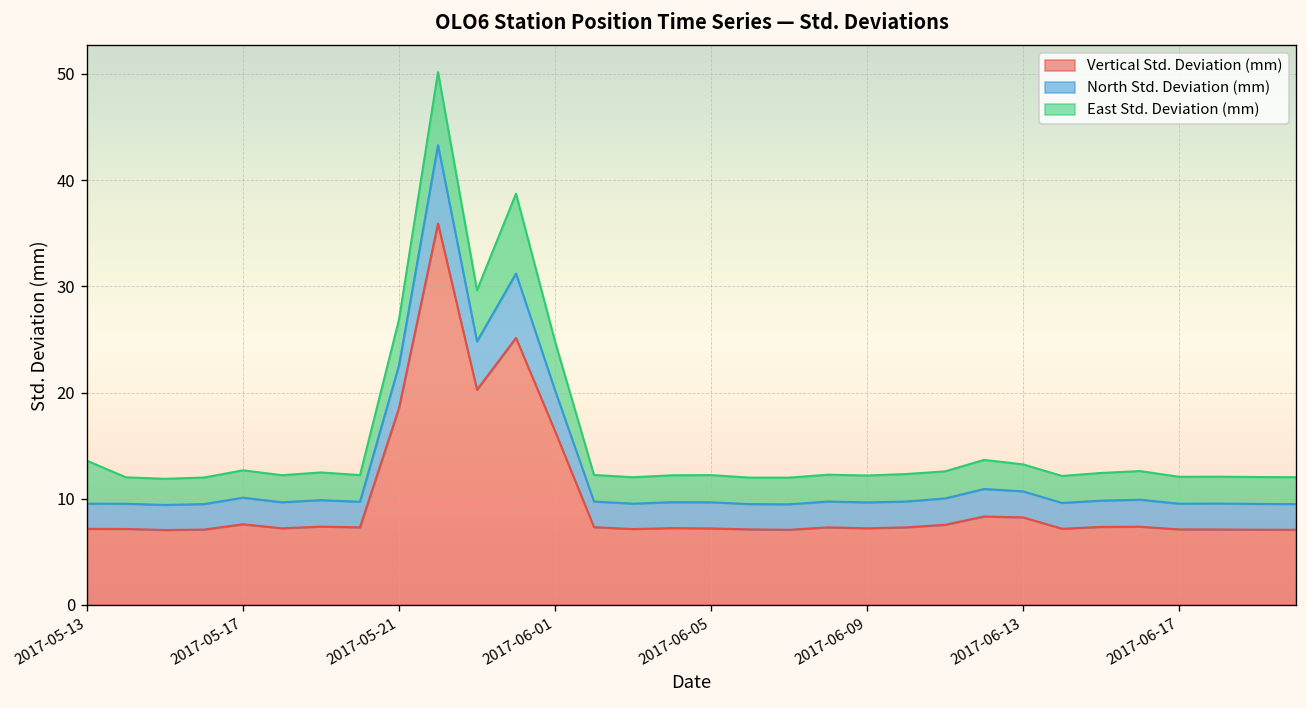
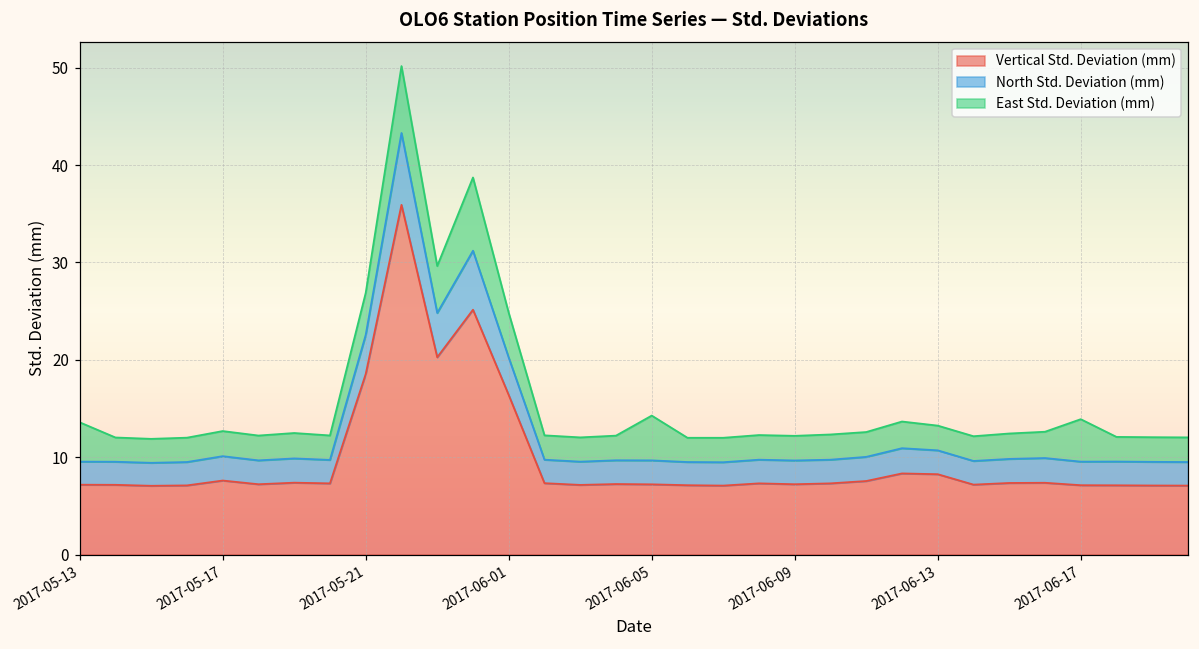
  {
    "Vertical Std. Deviation (mm)": {
      "2017-05-13": 7,
      "2017-05-17": 8,
      "2017-05-21": 19,
      "2017-06-01": 16,
      "2017-06-05": 7,
      "2017-06-09": 7,
      "2017-06-13": 8,
      "2017-06-17": 7
    },
    "North Std. Deviation (mm)": {
      "2017-05-13": 2,
      "2017-05-17": 3,
      "2017-05-21": 4,
      "2017-06-01": 4,
      "2017-06-05": 2,
      "2017-06-09": 2,
      "2017-06-13": 2,
      "2017-06-17": 2
    },
    "East Std. Deviation (mm)": {
      "2017-05-13": 4,
      "2017-05-17": 3,
      "2017-05-21": 4,
      "2017-06-01": 5,
-     "2017-06-05": 3,
+     "2017-06-05": 5,
      "2017-06-09": 3,
      "2017-06-13": 3,
-     "2017-06-17": 3
+     "2017-06-17": 4
    }
  }
